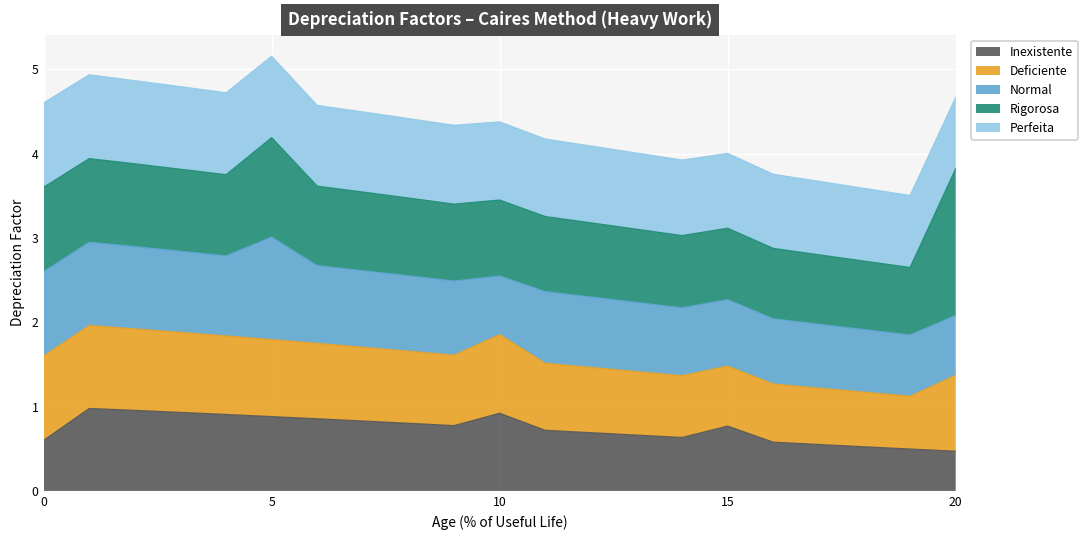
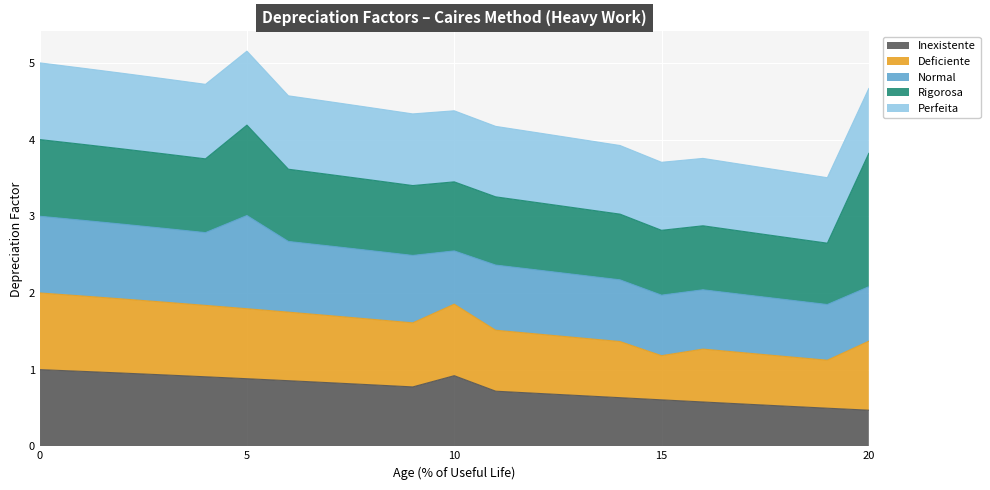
  {
    "Inexistente": {
-     "0": 0.6,
+     "0": 1.0,
      "5": 0.9,
      "10": 0.9,
-     "15": 0.8,
+     "15": 0.6,
      "20": 0.5
    },
    "Deficiente": {
      "0": 1.0,
      "5": 0.9,
      "10": 0.9,
-     "15": 0.7,
+     "15": 0.6,
      "20": 0.9
    },
    "Normal": {
      "0": 1.0,
      "5": 1.2,
      "10": 0.7,
      "15": 0.8,
      "20": 0.7
    },
    "Rigorosa": {
      "0": 1.0,
      "5": 1.2,
      "10": 0.9,
      "15": 0.8,
      "20": 1.7
    },
    "Perfeita": {
      "0": 1.0,
      "5": 1.0,
      "10": 0.9,
      "15": 0.9,
      "20": 0.8
    }
  }
